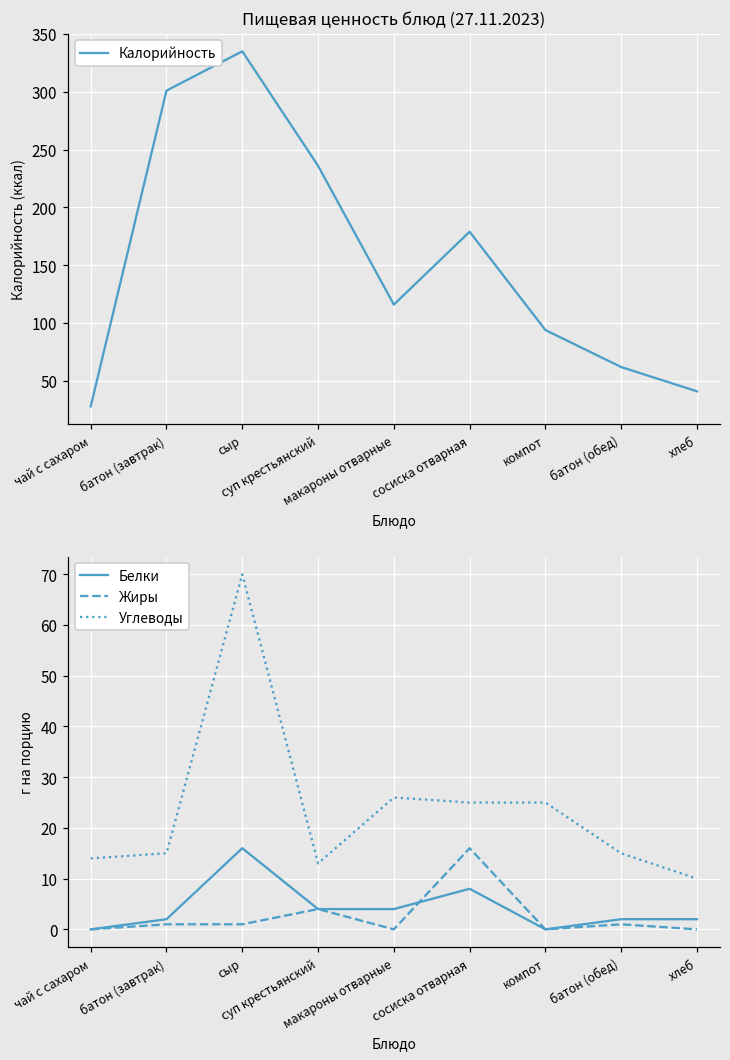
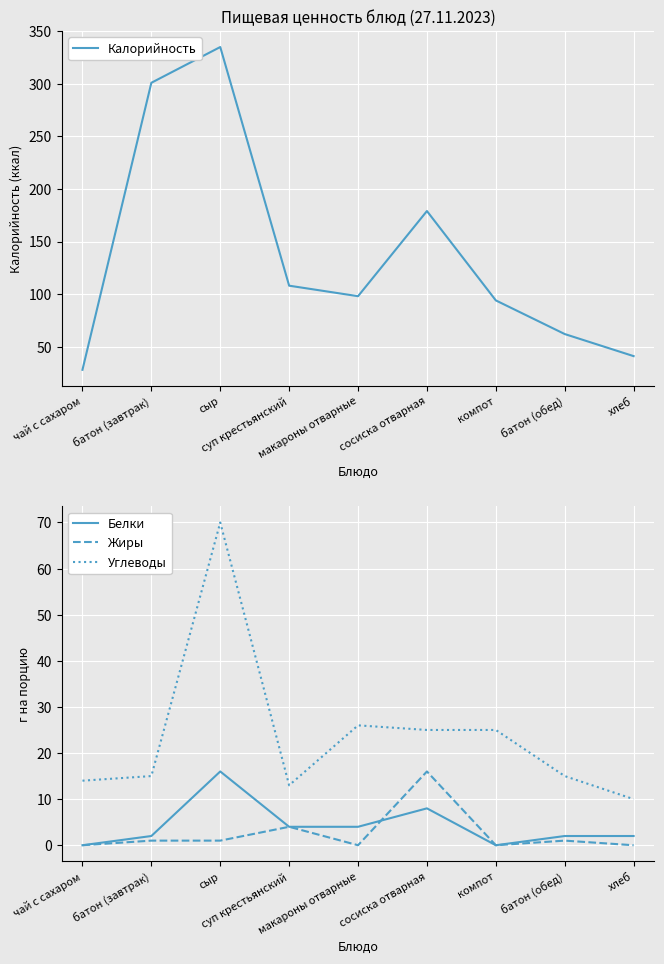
  {
    "Пищевая ценность блюд (27.11.2023)": {
      "чай с сахаром": 28,
      "батон (завтрак)": 301,
      "сыр": 335,
-     "суп крестьянский": 236,
-     "макароны отварные": 116,
+     "суп крестьянский": 108,
+     "макароны отварные": 98,
      "сосиска отварная": 179,
      "компот": 94,
      "батон (обед)": 62,
      "хлеб": 41
    }
  }
